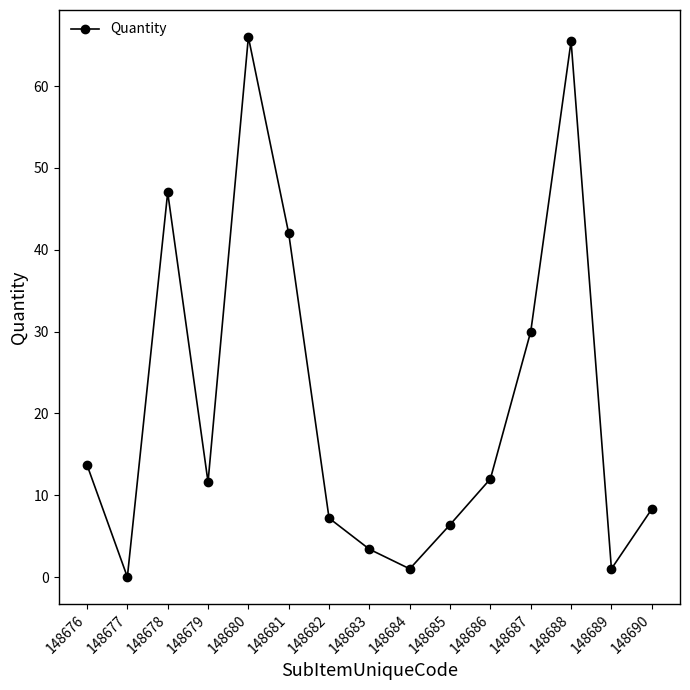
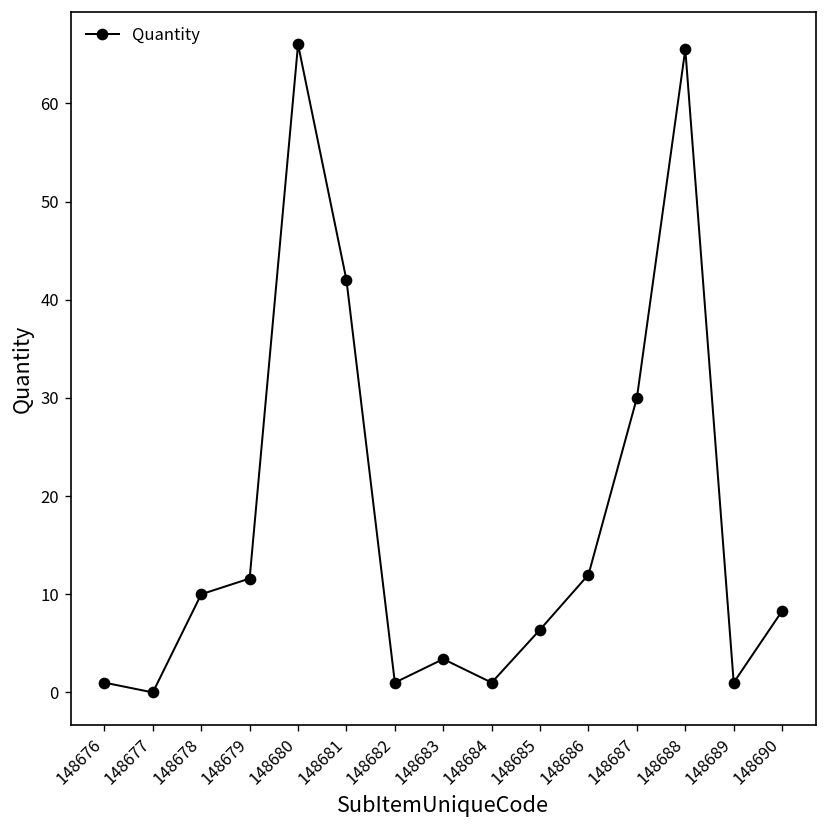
  {
-   "148676": 14,
+   "148676": 1,
    "148677": 0,
-   "148678": 47,
+   "148678": 10,
    "148679": 12,
    "148680": 66,
    "148681": 42,
-   "148682": 7,
+   "148682": 1,
    "148683": 3,
    "148684": 1,
    "148685": 6,
    "148686": 12,
    "148687": 30,
    "148688": 66,
    "148689": 1,
    "148690": 8
  }
